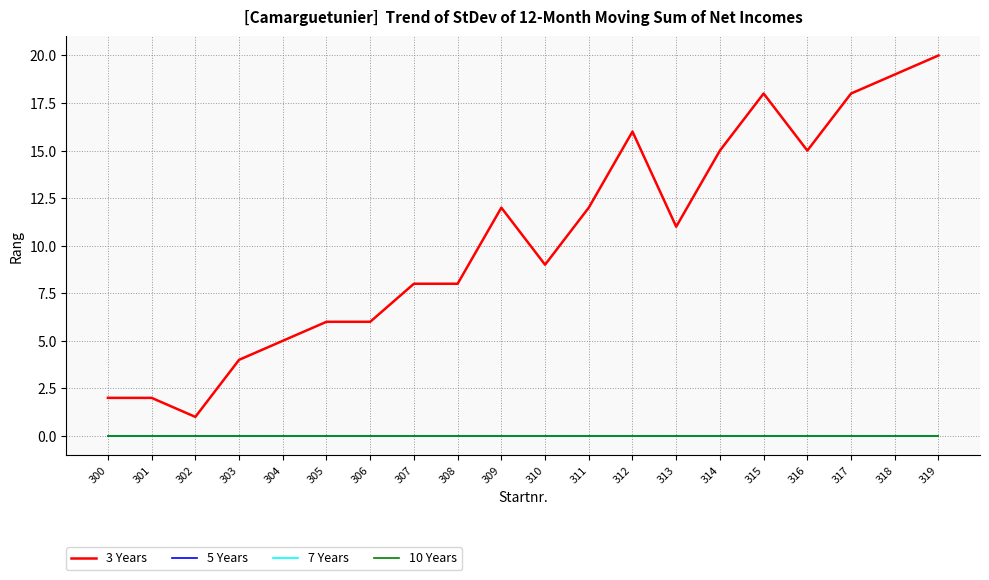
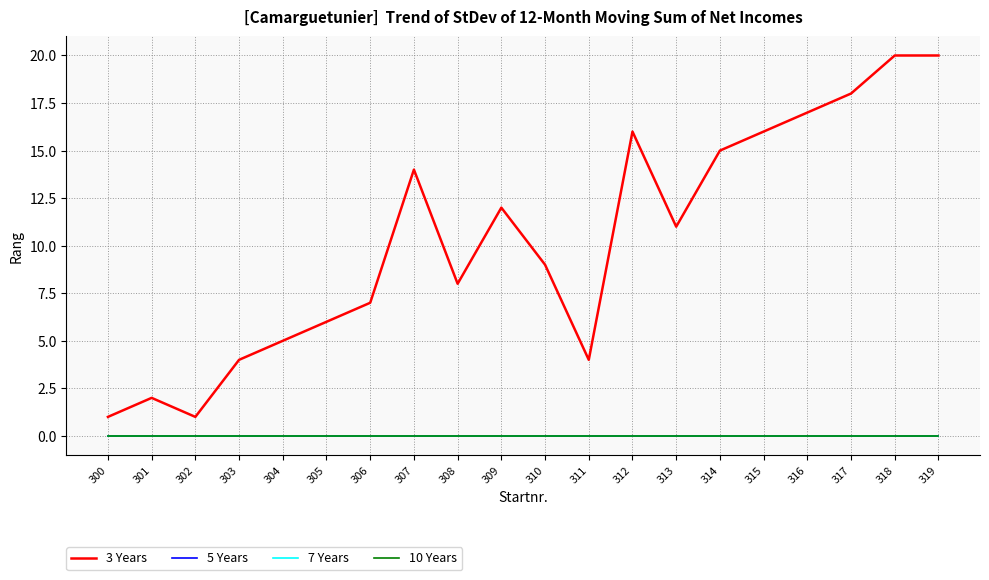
  {
    "3 Years": {
-     "300": 2,
+     "300": 1,
      "301": 2,
      "302": 1,
      "303": 4,
      "304": 5,
      "305": 6,
-     "306": 6,
-     "307": 8,
+     "306": 7,
+     "307": 14,
      "308": 8,
      "309": 12,
      "310": 9,
-     "311": 12,
+     "311": 4,
      "312": 16,
      "313": 11,
      "314": 15,
-     "315": 18,
-     "316": 15,
+     "315": 16,
+     "316": 17,
      "317": 18,
-     "318": 19,
+     "318": 20,
      "319": 20
    },
    "10 Years": {
      "300": 0,
      "301": 0,
      "302": 0,
      "303": 0,
      "304": 0,
      "305": 0,
      "306": 0,
      "307": 0,
      "308": 0,
      "309": 0,
      "310": 0,
      "311": 0,
      "312": 0,
      "313": 0,
      "314": 0,
      "315": 0,
      "316": 0,
      "317": 0,
      "318": 0,
      "319": 0
    }
  }
